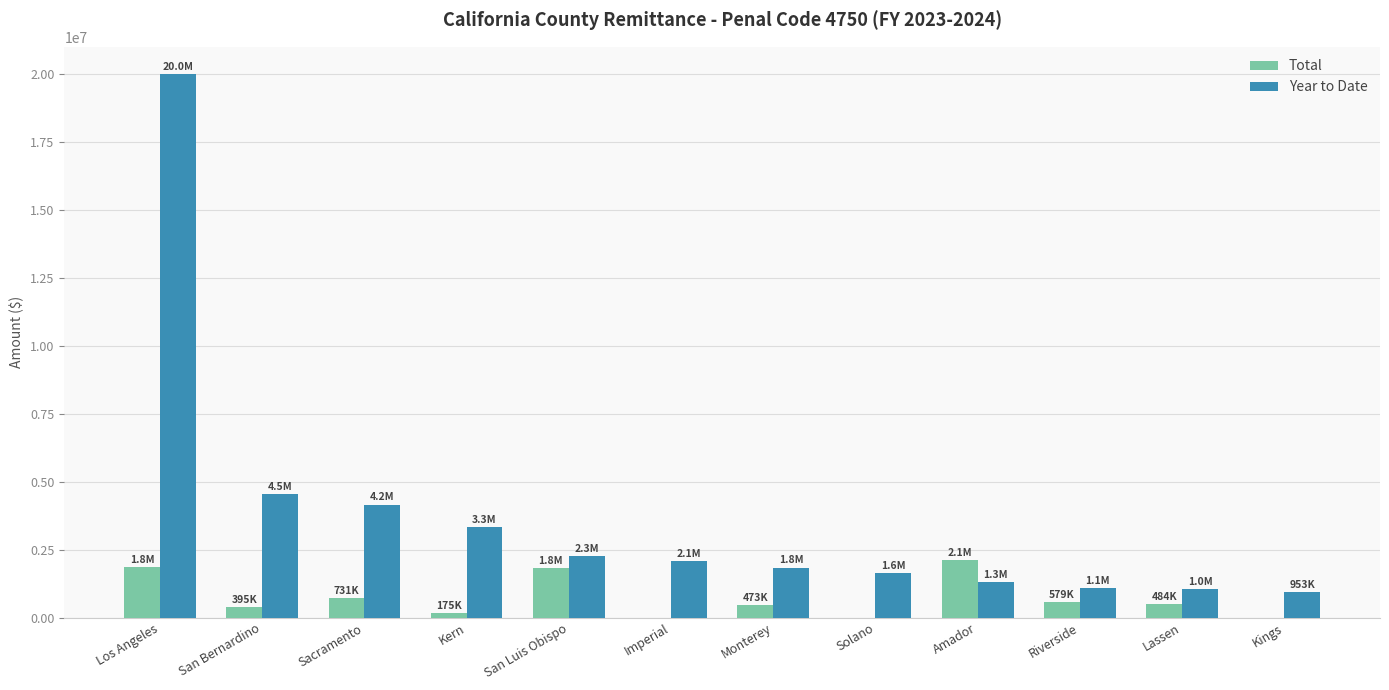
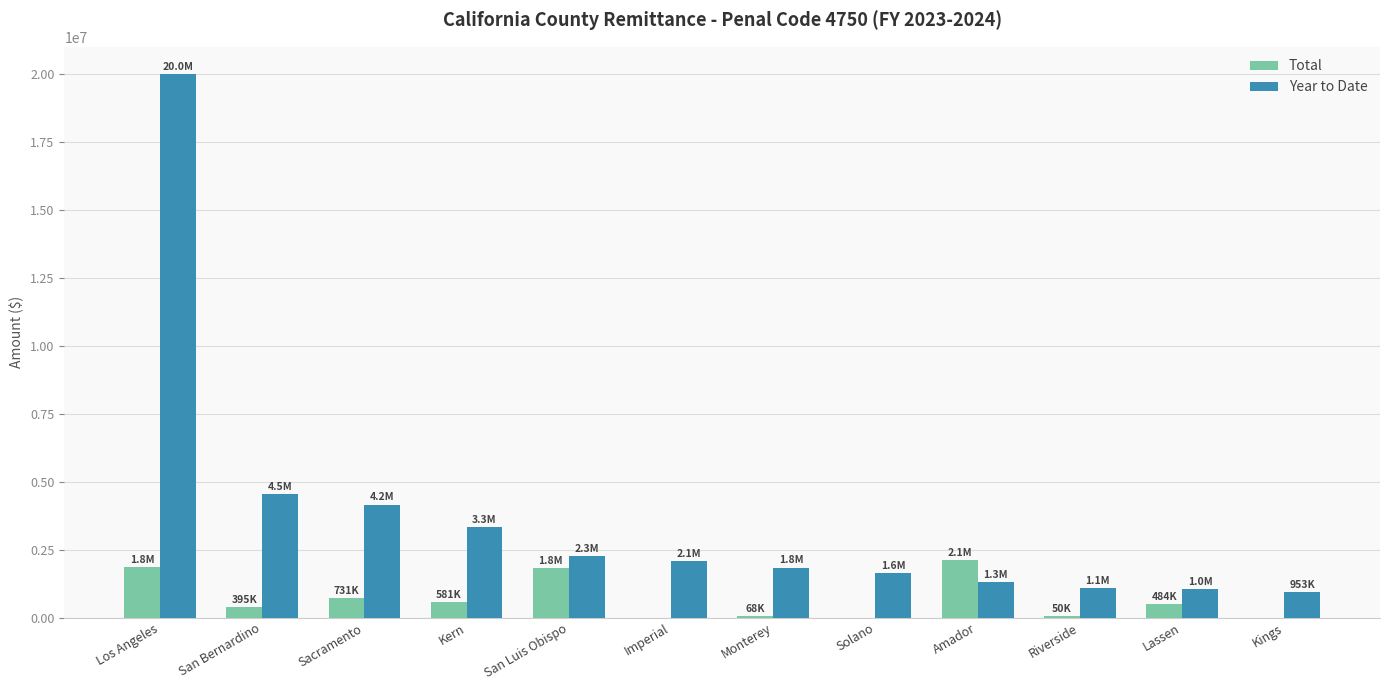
  {
    "Total": {
      "Los Angeles": "1.8M",
      "San Bernardino": "395K",
      "Sacramento": "731K",
-     "Kern": "175K",
+     "Kern": "581K",
      "San Luis Obispo": "1.8M",
-     "Monterey": "473K",
+     "Monterey": "68K",
      "Amador": "2.1M",
-     "Riverside": "579K",
+     "Riverside": "50K",
      "Lassen": "484K"
    },
    "Year to Date": {
      "Los Angeles": "20.0M",
      "San Bernardino": "4.5M",
      "Sacramento": "4.2M",
      "Kern": "3.3M",
      "San Luis Obispo": "2.3M",
      "Imperial": "2.1M",
      "Monterey": "1.8M",
      "Solano": "1.6M",
      "Amador": "1.3M",
      "Riverside": "1.1M",
      "Lassen": "1.0M",
      "Kings": "953K"
    }
  }
